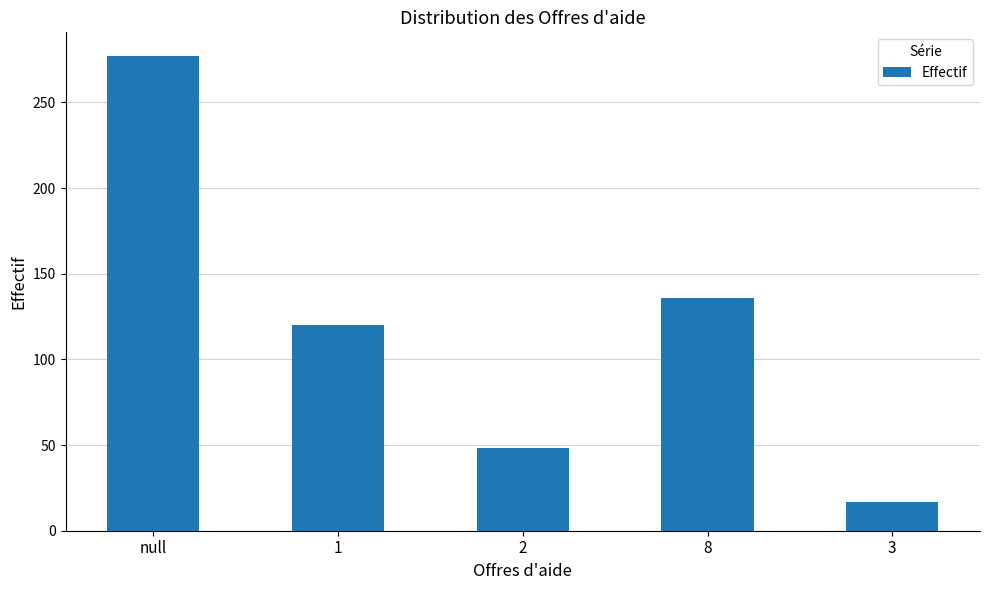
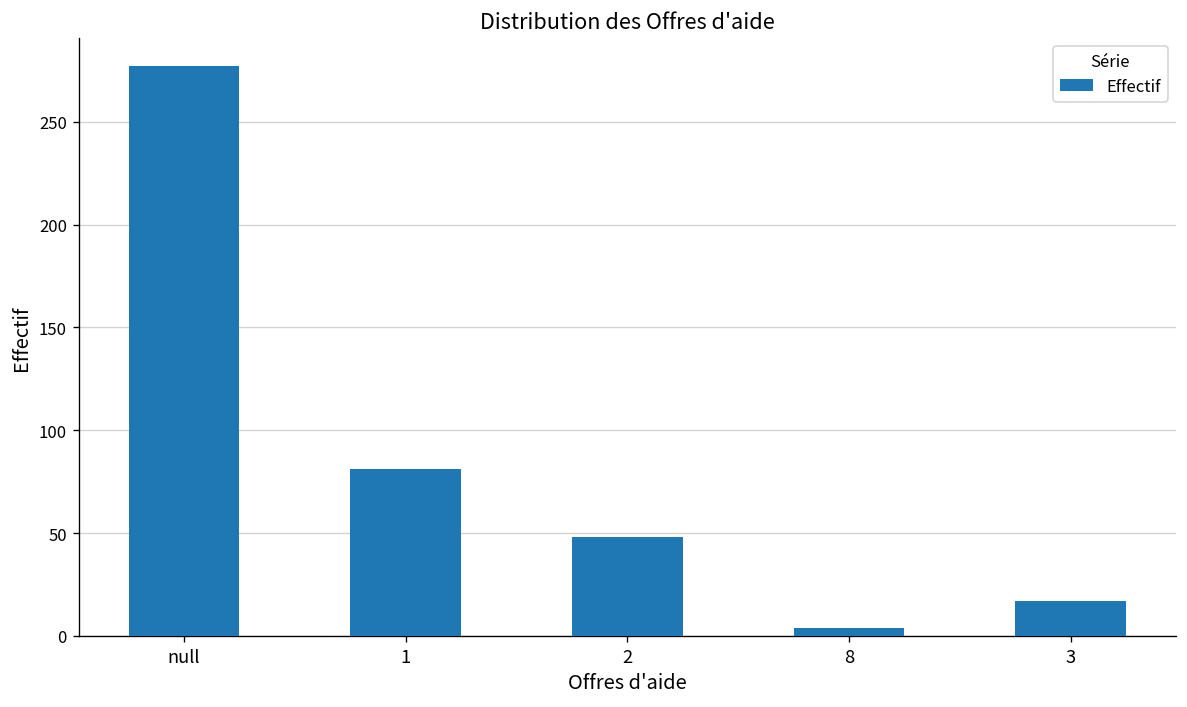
  {
    "null": 277,
-   "1": 120,
+   "1": 81,
    "2": 48,
-   "8": 136,
+   "8": 4,
    "3": 17
  }
